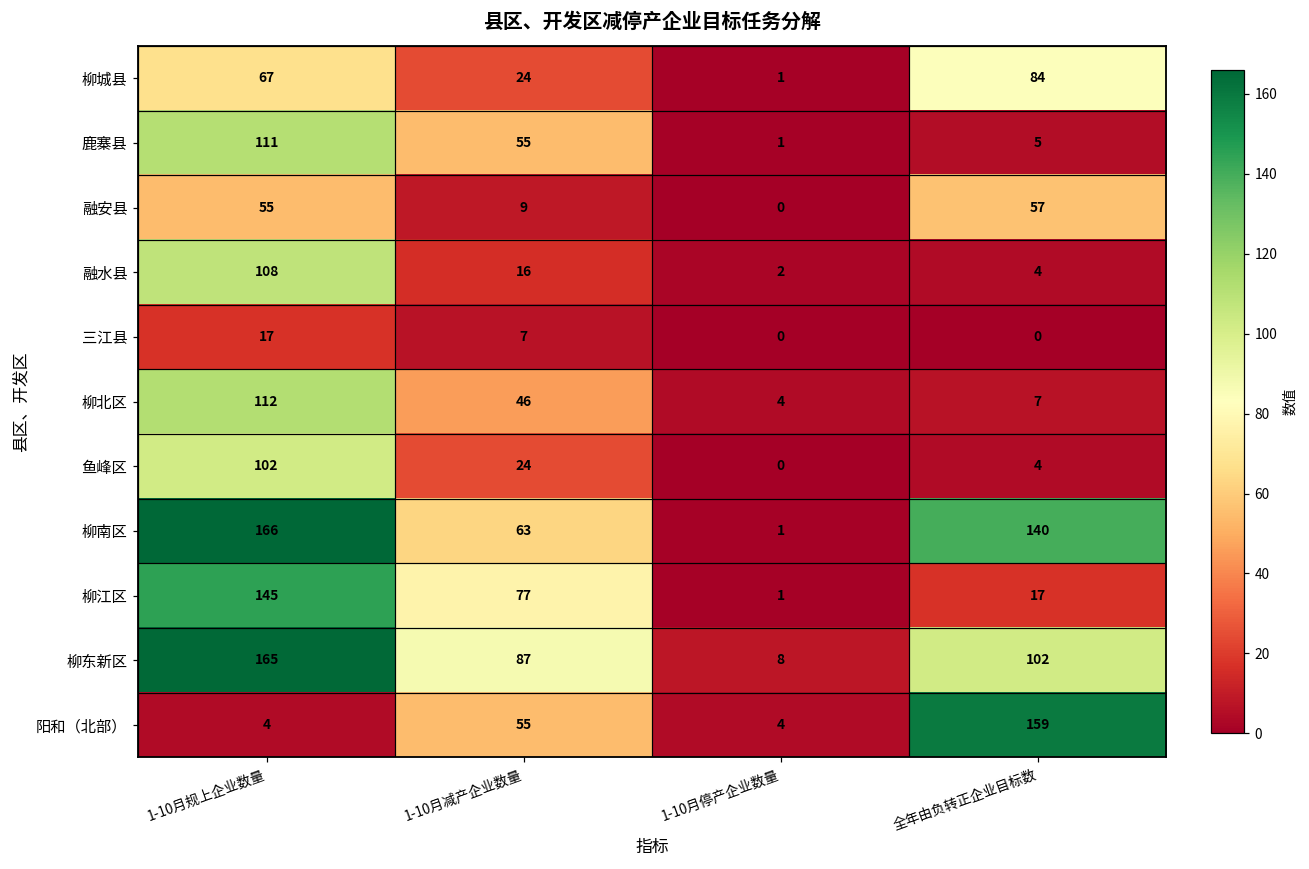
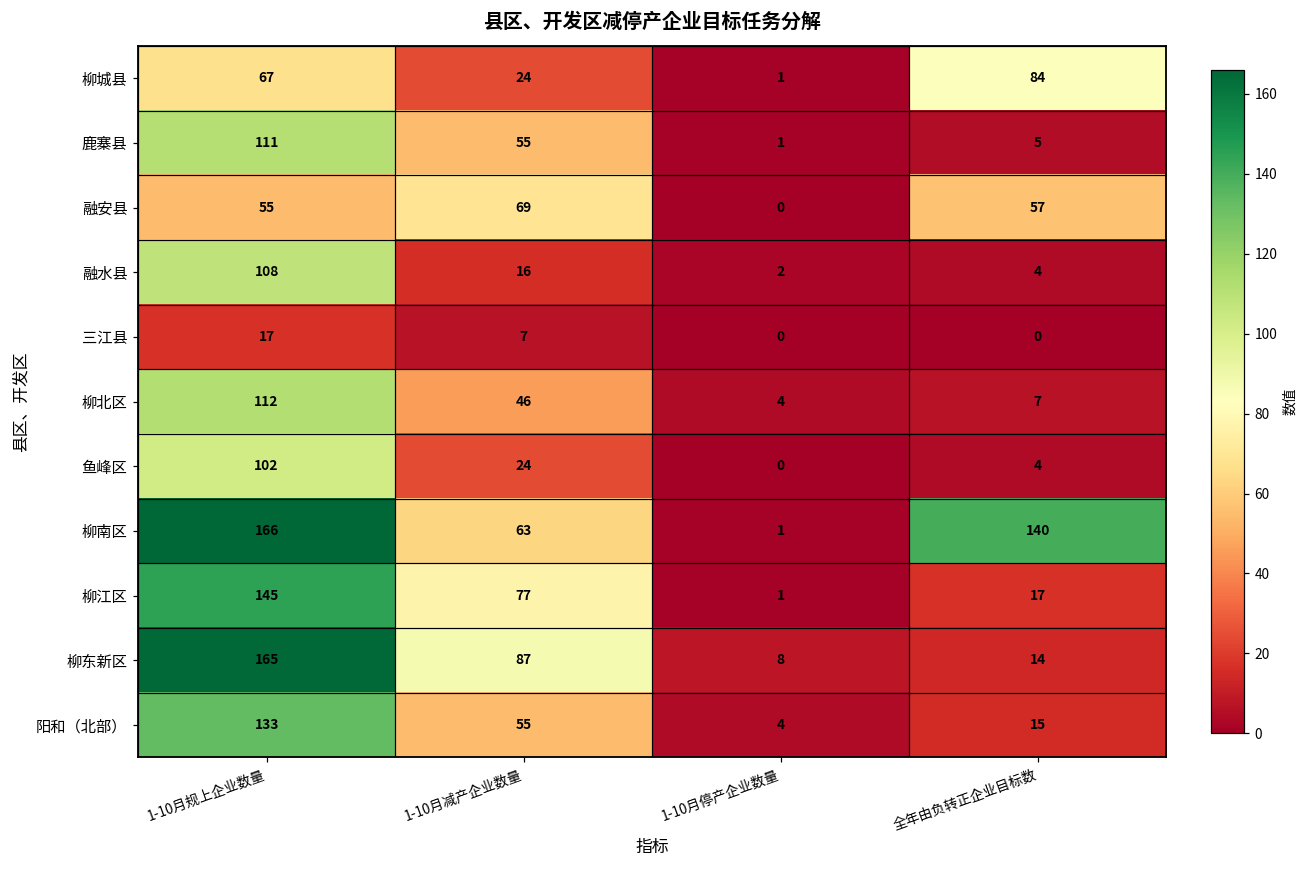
  {
    "柳城县": {
      "1-10月规上企业数量": 67,
      "1-10月减产企业数量": 24,
      "1-10月停产企业数量": 1,
      "全年由负转正企业目标数": 84
    },
    "鹿寨县": {
      "1-10月规上企业数量": 111,
      "1-10月减产企业数量": 55,
      "1-10月停产企业数量": 1,
      "全年由负转正企业目标数": 5
    },
    "融安县": {
      "1-10月规上企业数量": 55,
-     "1-10月减产企业数量": 9,
+     "1-10月减产企业数量": 69,
      "1-10月停产企业数量": 0,
      "全年由负转正企业目标数": 57
    },
    "融水县": {
      "1-10月规上企业数量": 108,
      "1-10月减产企业数量": 16,
      "1-10月停产企业数量": 2,
      "全年由负转正企业目标数": 4
    },
    "三江县": {
      "1-10月规上企业数量": 17,
      "1-10月减产企业数量": 7,
      "1-10月停产企业数量": 0,
      "全年由负转正企业目标数": 0
    },
    "柳北区": {
      "1-10月规上企业数量": 112,
      "1-10月减产企业数量": 46,
      "1-10月停产企业数量": 4,
      "全年由负转正企业目标数": 7
    },
    "鱼峰区": {
      "1-10月规上企业数量": 102,
      "1-10月减产企业数量": 24,
      "1-10月停产企业数量": 0,
      "全年由负转正企业目标数": 4
    },
    "柳南区": {
      "1-10月规上企业数量": 166,
      "1-10月减产企业数量": 63,
      "1-10月停产企业数量": 1,
      "全年由负转正企业目标数": 140
    },
    "柳江区": {
      "1-10月规上企业数量": 145,
      "1-10月减产企业数量": 77,
      "1-10月停产企业数量": 1,
      "全年由负转正企业目标数": 17
    },
    "柳东新区": {
      "1-10月规上企业数量": 165,
      "1-10月减产企业数量": 87,
      "1-10月停产企业数量": 8,
-     "全年由负转正企业目标数": 102
+     "全年由负转正企业目标数": 14
    },
    "阳和（北部）": {
-     "1-10月规上企业数量": 4,
+     "1-10月规上企业数量": 133,
      "1-10月减产企业数量": 55,
      "1-10月停产企业数量": 4,
-     "全年由负转正企业目标数": 159
+     "全年由负转正企业目标数": 15
    }
  }
